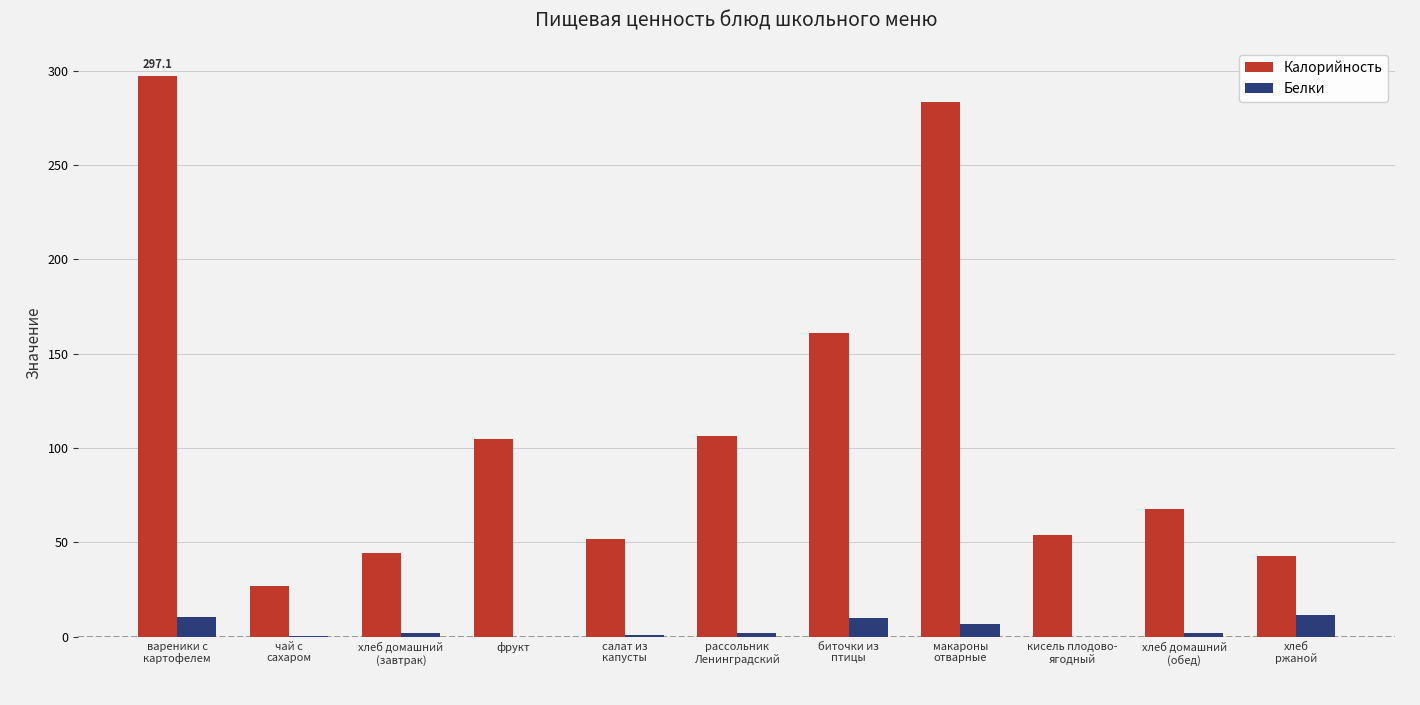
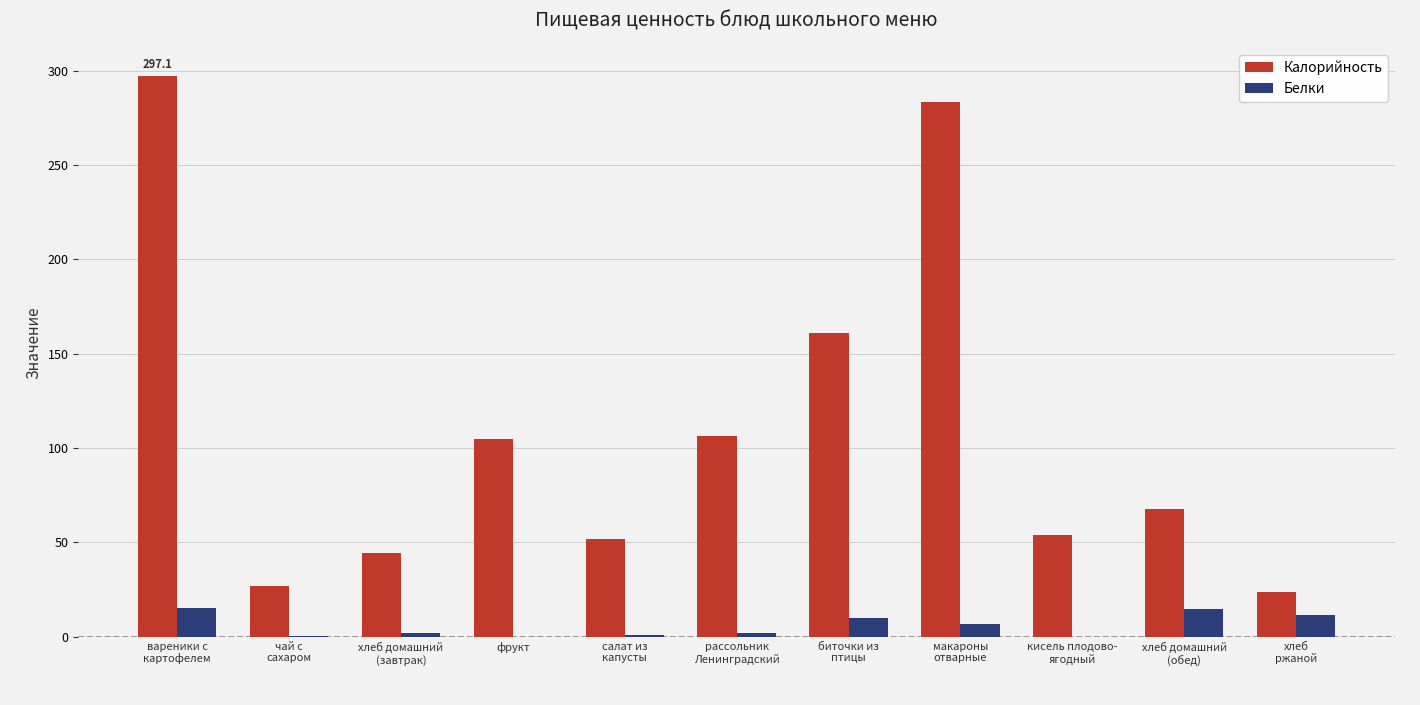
  {
    "Калорийность": {
      "чай с сахаром": 27,
      "хлеб домашний (завтрак)": 45,
      "фрукт": 105,
      "салат из капусты": 52,
      "рассольник Ленинградский": 106,
      "биточки из птицы": 161,
      "макароны отварные": 283,
      "кисель плодово- ягодный": 54,
      "хлеб домашний (обед)": 68,
-     "хлеб ржаной": 43
+     "хлеб ржаной": 24
    },
    "Белки": {
-     "вареники с картофелем": 11,
+     "вареники с картофелем": 15,
      "хлеб домашний (завтрак)": 2,
      "рассольник Ленинградский": 2,
      "биточки из птицы": 10,
      "макароны отварные": 7,
      "кисель плодово- ягодный": 0,
-     "хлеб домашний (обед)": 2,
+     "хлеб домашний (обед)": 15,
      "хлеб ржаной": 12
    }
  }
